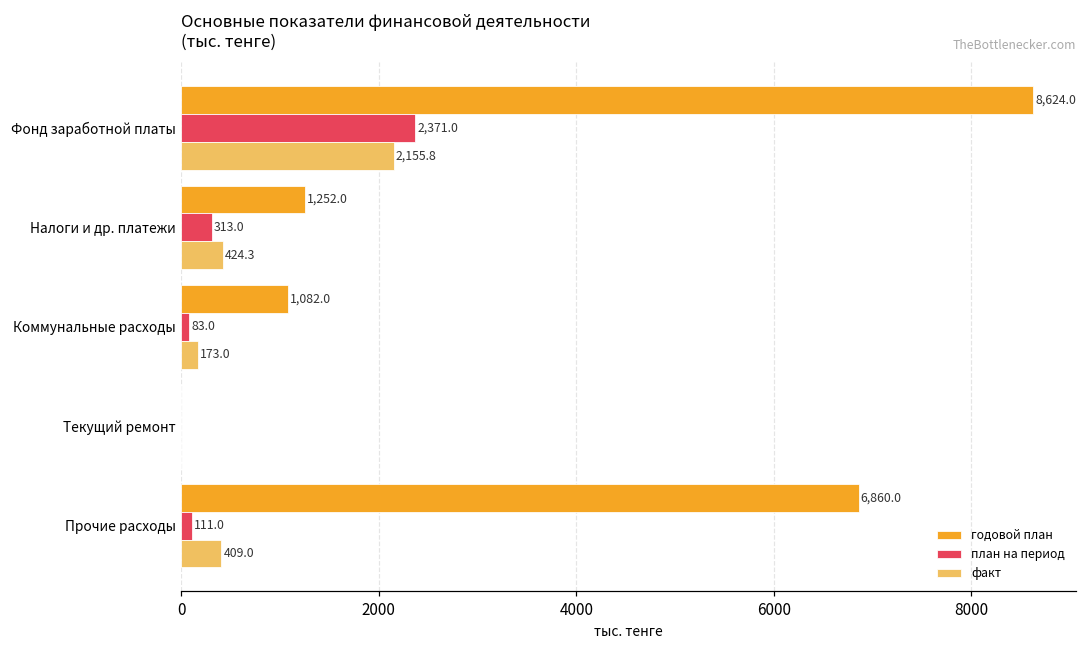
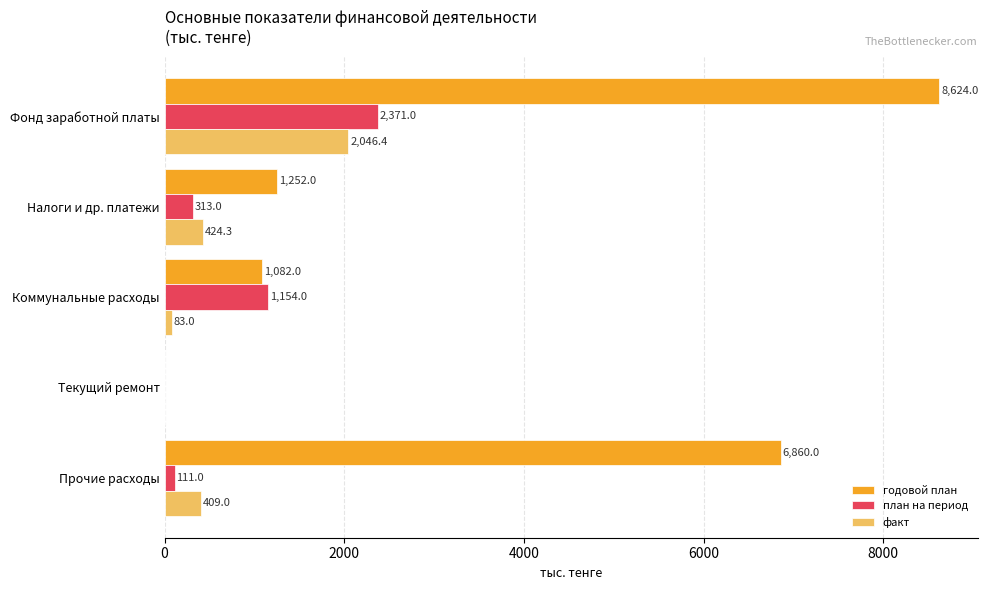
  {
    "годовой план": {
      "Фонд заработной платы": "8,624.0",
      "Налоги и др. платежи": "1,252.0",
      "Коммунальные расходы": "1,082.0",
      "Прочие расходы": "6,860.0"
    },
    "план на период": {
      "Фонд заработной платы": "2,371.0",
      "Налоги и др. платежи": "313.0",
-     "Коммунальные расходы": "83.0",
+     "Коммунальные расходы": "1,154.0",
      "Прочие расходы": "111.0"
    },
    "факт": {
-     "Фонд заработной платы": "2,155.8",
+     "Фонд заработной платы": "2,046.4",
      "Налоги и др. платежи": "424.3",
-     "Коммунальные расходы": "173.0",
+     "Коммунальные расходы": "83.0",
      "Прочие расходы": "409.0"
    }
  }
